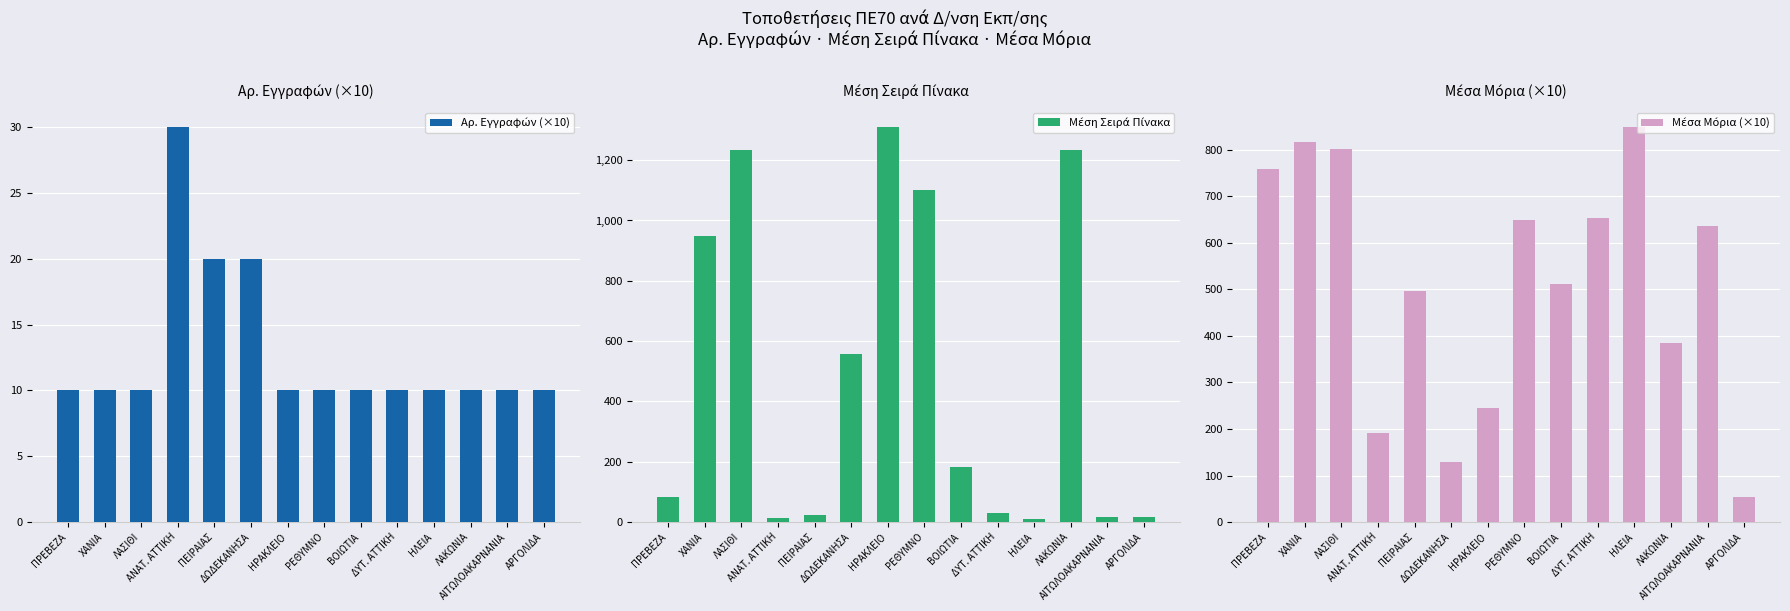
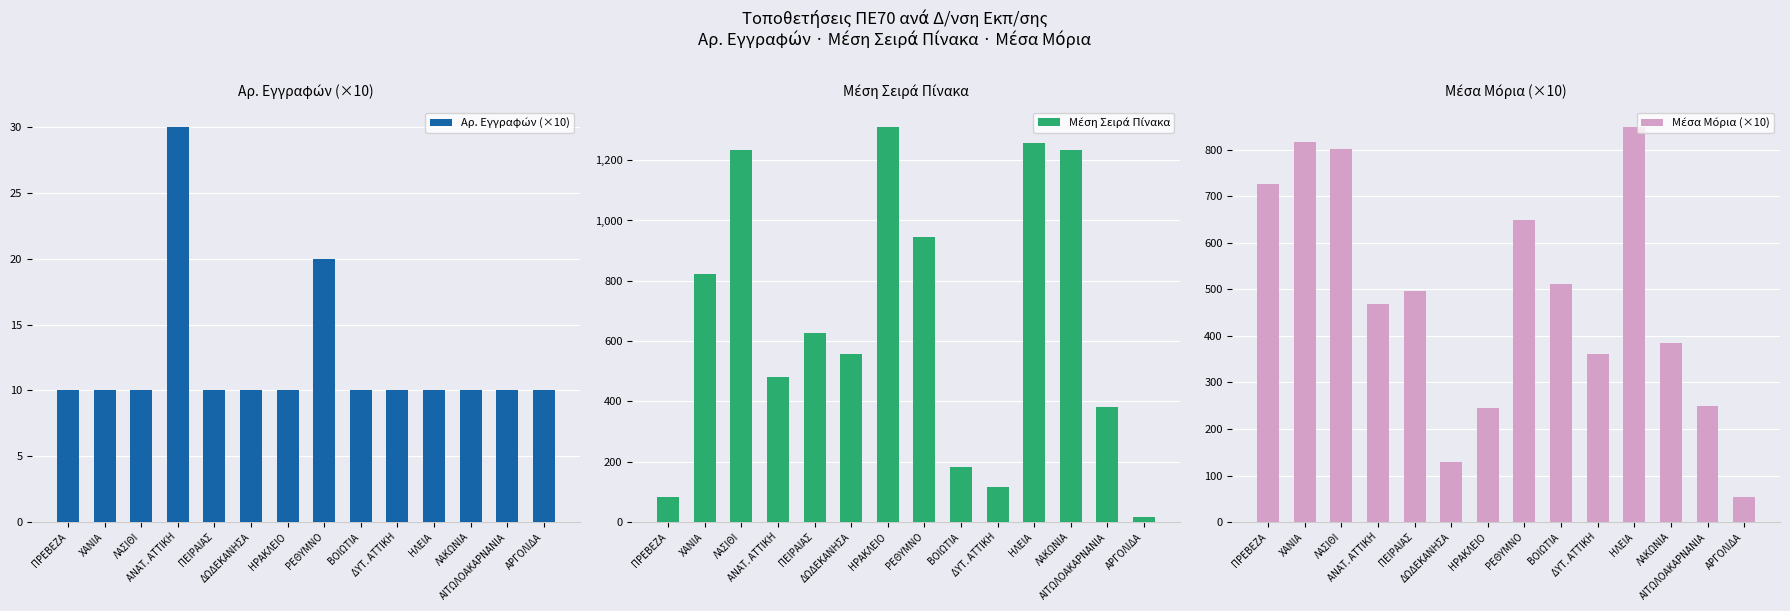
  {
    "Αρ. Εγγραφών (×10)": {
      "ΠΡΕΒΕΖΑ": "10.0",
      "ΧΑΝΙΑ": "10.0",
      "ΛΑΣΙΘΙ": "10.0",
      "ΑΝΑΤ. ΑΤΤΙΚΗ": "30.0",
-     "ΠΕΙΡΑΙΑΣ": "20.0",
-     "ΔΩΔΕΚΑΝΗΣΑ": "20.0",
+     "ΠΕΙΡΑΙΑΣ": "10.0",
+     "ΔΩΔΕΚΑΝΗΣΑ": "10.0",
      "ΗΡΑΚΛΕΙΟ": "10.0",
-     "ΡΕΘΥΜΝΟ": "10.0",
+     "ΡΕΘΥΜΝΟ": "20.0",
      "ΒΟΙΩΤΙΑ": "10.0",
      "ΔΥΤ. ΑΤΤΙΚΗ": "10.0",
      "ΗΛΕΙΑ": "10.0",
      "ΛΑΚΩΝΙΑ": "10.0",
      "ΑΙΤΩΛΟΑΚΑΡΝΑΝΙΑ": "10.0",
      "ΑΡΓΟΛΙΔΑ": "10.0"
    },
    "Μέση Σειρά Πίνακα": {
      "ΠΡΕΒΕΖΑ": "80",
-     "ΧΑΝΙΑ": "950",
+     "ΧΑΝΙΑ": "820",
      "ΛΑΣΙΘΙ": "1,240",
-     "ΑΝΑΤ. ΑΤΤΙΚΗ": "10",
-     "ΠΕΙΡΑΙΑΣ": "30",
+     "ΑΝΑΤ. ΑΤΤΙΚΗ": "480",
+     "ΠΕΙΡΑΙΑΣ": "630",
      "ΔΩΔΕΚΑΝΗΣΑ": "560",
      "ΗΡΑΚΛΕΙΟ": "1,310",
-     "ΡΕΘΥΜΝΟ": "1,100",
+     "ΡΕΘΥΜΝΟ": "950",
      "ΒΟΙΩΤΙΑ": "180",
-     "ΔΥΤ. ΑΤΤΙΚΗ": "30",
-     "ΗΛΕΙΑ": "10",
+     "ΔΥΤ. ΑΤΤΙΚΗ": "120",
+     "ΗΛΕΙΑ": "1,260",
      "ΛΑΚΩΝΙΑ": "1,230",
-     "ΑΙΤΩΛΟΑΚΑΡΝΑΝΙΑ": "20",
+     "ΑΙΤΩΛΟΑΚΑΡΝΑΝΙΑ": "380",
      "ΑΡΓΟΛΙΔΑ": "20"
    },
    "Μέσα Μόρια (×10)": {
-     "ΠΡΕΒΕΖΑ": "760",
+     "ΠΡΕΒΕΖΑ": "730",
      "ΧΑΝΙΑ": "820",
      "ΛΑΣΙΘΙ": "800",
-     "ΑΝΑΤ. ΑΤΤΙΚΗ": "190",
+     "ΑΝΑΤ. ΑΤΤΙΚΗ": "470",
      "ΠΕΙΡΑΙΑΣ": "500",
      "ΔΩΔΕΚΑΝΗΣΑ": "130",
      "ΗΡΑΚΛΕΙΟ": "240",
      "ΡΕΘΥΜΝΟ": "650",
      "ΒΟΙΩΤΙΑ": "510",
-     "ΔΥΤ. ΑΤΤΙΚΗ": "650",
+     "ΔΥΤ. ΑΤΤΙΚΗ": "360",
      "ΗΛΕΙΑ": "850",
      "ΛΑΚΩΝΙΑ": "380",
-     "ΑΙΤΩΛΟΑΚΑΡΝΑΝΙΑ": "640",
+     "ΑΙΤΩΛΟΑΚΑΡΝΑΝΙΑ": "250",
      "ΑΡΓΟΛΙΔΑ": "50"
    }
  }
